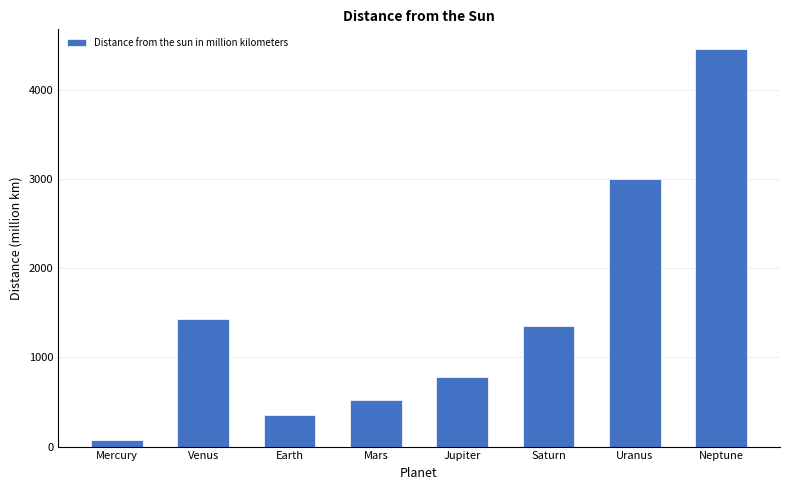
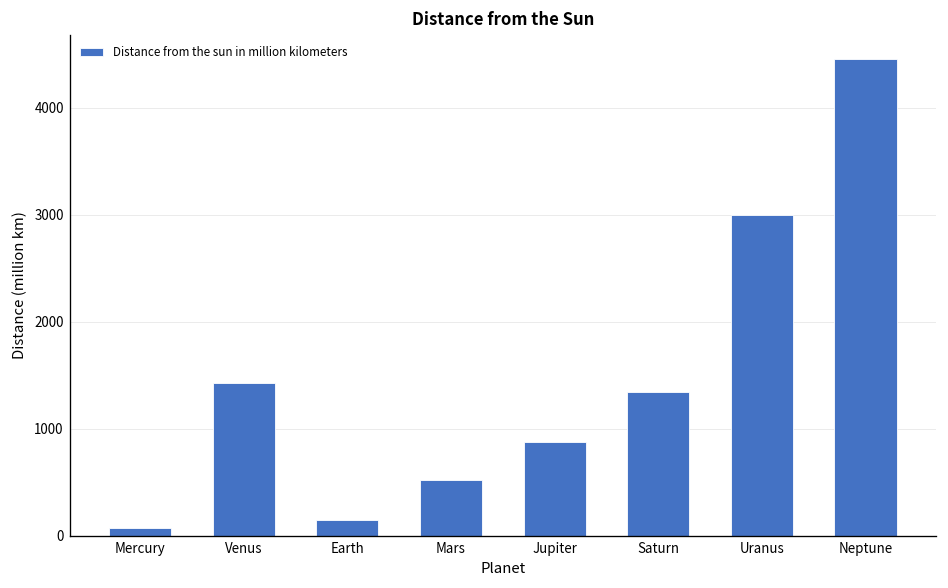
  {
    "Mercury": 100,
    "Venus": 1400,
-   "Earth": 300,
+   "Earth": 100,
    "Mars": 500,
-   "Jupiter": 800,
+   "Jupiter": 900,
    "Saturn": 1300,
    "Uranus": 3000,
    "Neptune": 4500
  }
